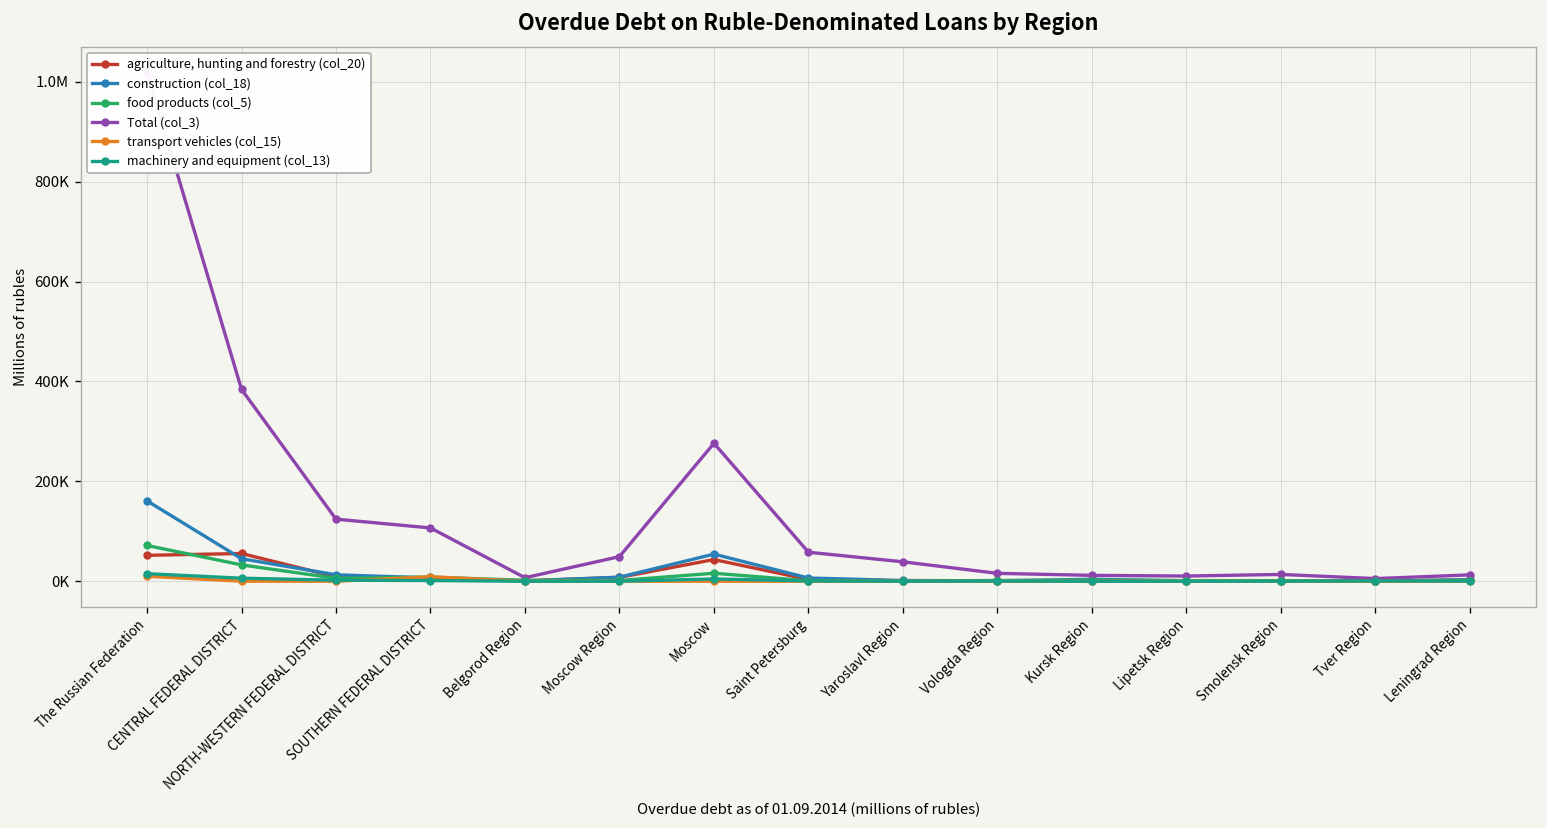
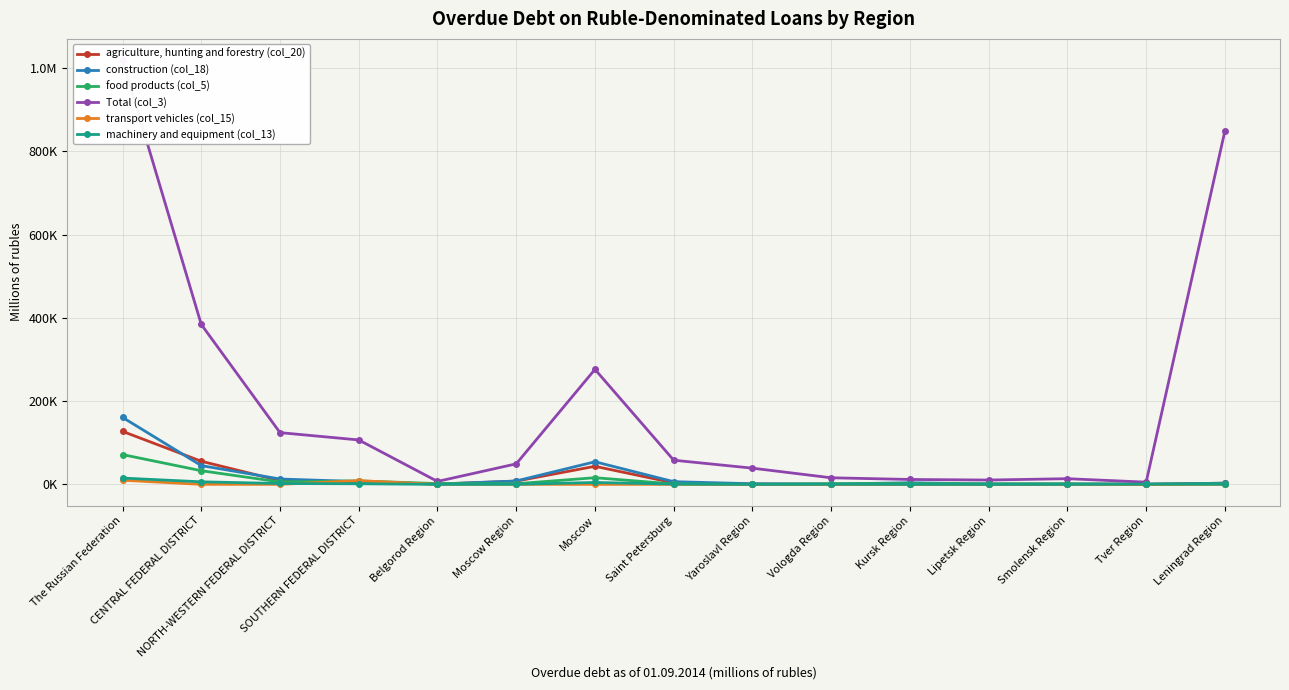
  {
    "agriculture, hunting and forestry (col_20)": {
-     "The Russian Federation": 50000,
+     "The Russian Federation": 130000,
      "CENTRAL FEDERAL DISTRICT": 60000,
      "Moscow": 40000
    },
    "construction (col_18)": {
      "The Russian Federation": 160000,
      "CENTRAL FEDERAL DISTRICT": 50000,
      "Moscow": 50000
    },
    "Total (col_3)": {
      "CENTRAL FEDERAL DISTRICT": 380000,
      "NORTH-WESTERN FEDERAL DISTRICT": 120000,
      "SOUTHERN FEDERAL DISTRICT": 110000,
      "Moscow Region": 50000,
      "Moscow": 280000,
      "Saint Petersburg": 60000,
      "Yaroslavl Region": 40000,
      "Vologda Region": 20000,
      "Kursk Region": 10000,
      "Lipetsk Region": 10000,
      "Smolensk Region": 10000,
-     "Leningrad Region": 10000
+     "Leningrad Region": 850000
    }
  }
